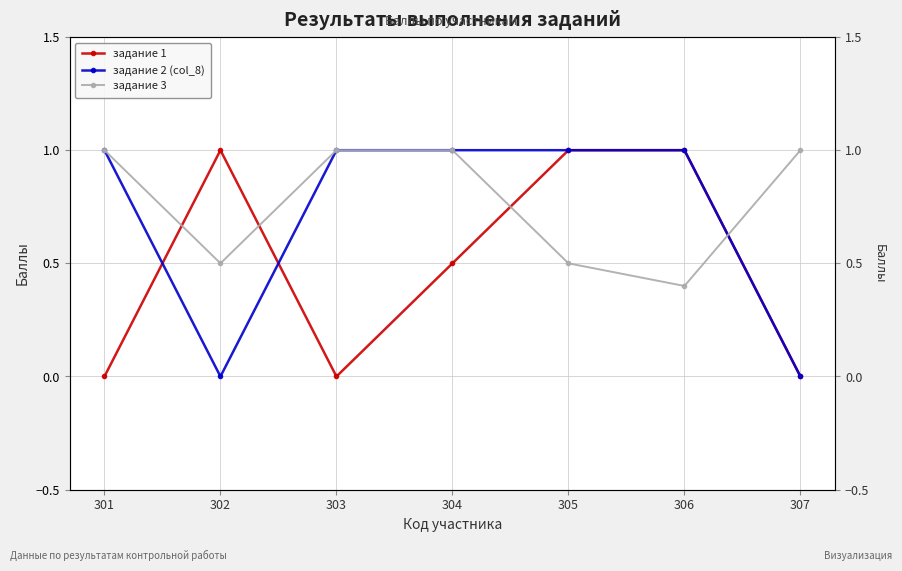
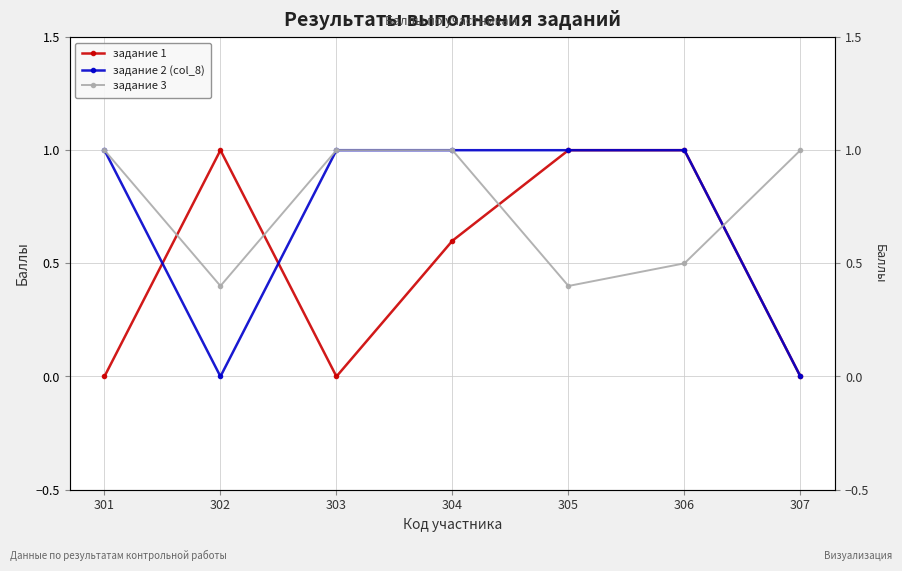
  {
    "задание 1": {
      "301": 0.0,
      "302": 1.0,
      "303": 0.0,
-     "304": 0.5
+     "304": 0.6
    },
    "задание 2 (col_8)": {
      "302": 0.0
    },
    "задание 3": {
-     "302": 0.5,
-     "305": 0.5,
-     "306": 0.4,
+     "302": 0.4,
+     "305": 0.4,
+     "306": 0.5,
      "307": 1.0
    }
  }
